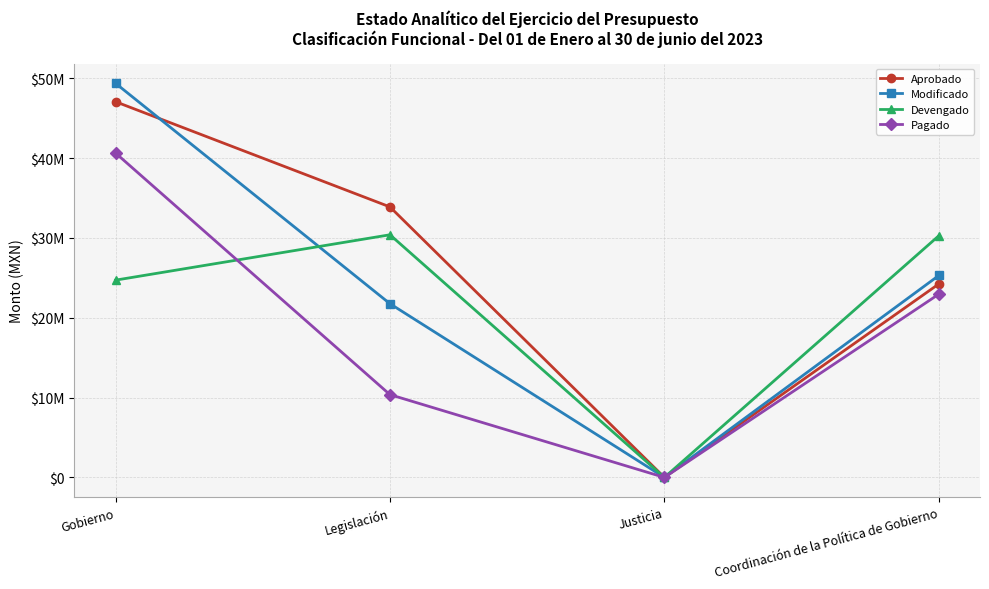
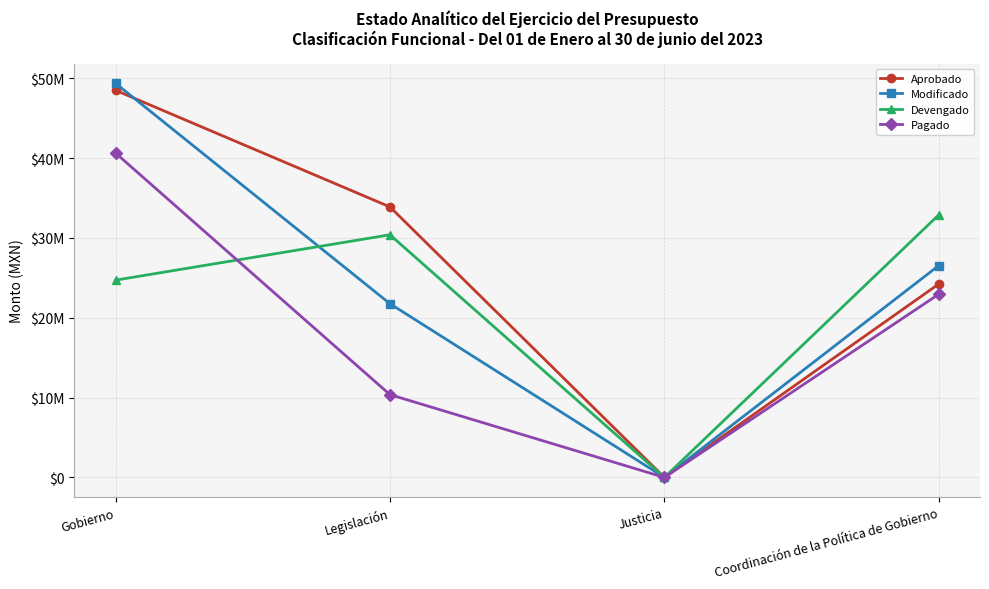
  {
    "Aprobado": {
-     "Gobierno": "$47000000",
+     "Gobierno": "$49000000",
      "Legislación": "$34000000",
      "Coordinación de la Política de Gobierno": "$24000000"
    },
    "Modificado": {
      "Gobierno": "$49000000",
      "Legislación": "$22000000",
-     "Coordinación de la Política de Gobierno": "$25000000"
+     "Coordinación de la Política de Gobierno": "$27000000"
    },
    "Devengado": {
      "Gobierno": "$25000000",
      "Legislación": "$30000000",
-     "Coordinación de la Política de Gobierno": "$30000000"
+     "Coordinación de la Política de Gobierno": "$33000000"
    },
    "Pagado": {
      "Gobierno": "$41000000",
      "Legislación": "$10000000",
      "Coordinación de la Política de Gobierno": "$23000000"
    }
  }
